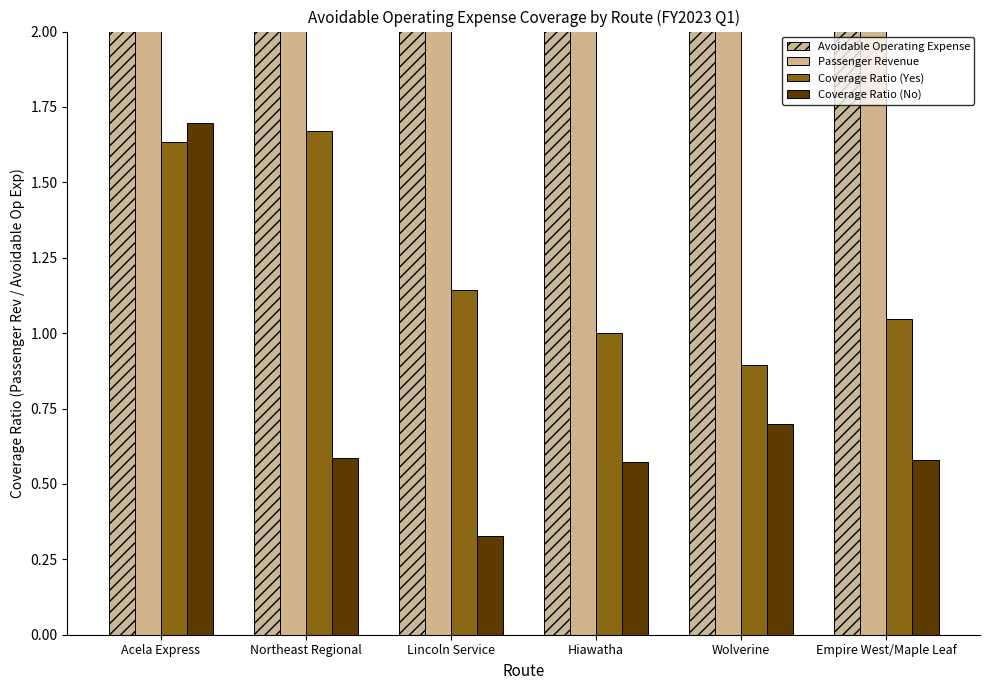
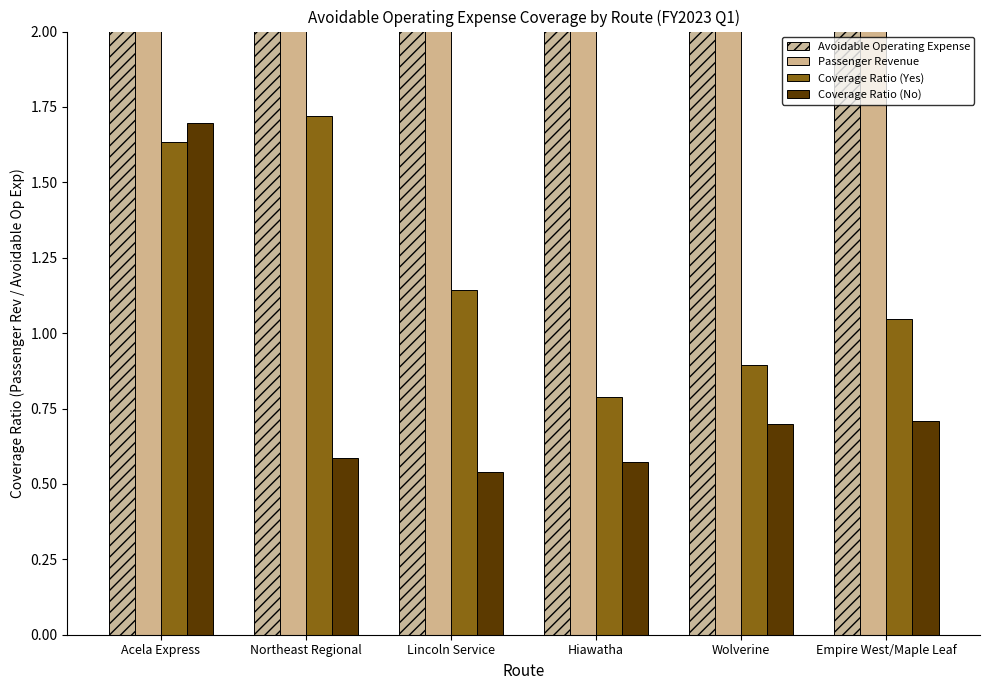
  {
    "Coverage Ratio (Yes)": {
      "Acela Express": 1.63,
-     "Northeast Regional": 1.67,
+     "Northeast Regional": 1.72,
      "Lincoln Service": 1.14,
-     "Hiawatha": 1.00,
+     "Hiawatha": 0.79,
      "Wolverine": 0.89,
      "Empire West/Maple Leaf": 1.05
    },
    "Coverage Ratio (No)": {
      "Acela Express": 1.70,
      "Northeast Regional": 0.58,
-     "Lincoln Service": 0.33,
+     "Lincoln Service": 0.54,
      "Hiawatha": 0.57,
      "Wolverine": 0.70,
-     "Empire West/Maple Leaf": 0.58
+     "Empire West/Maple Leaf": 0.71
    }
  }
